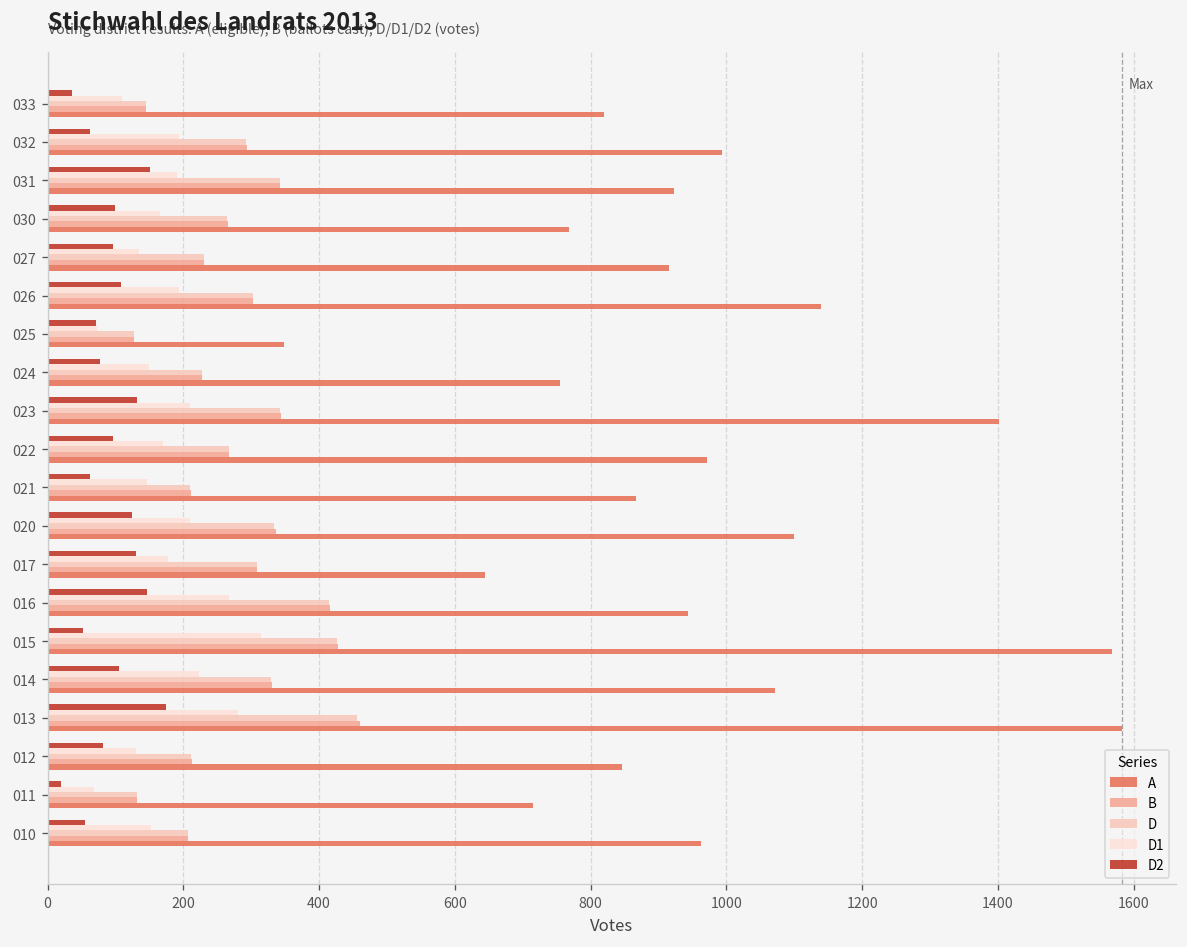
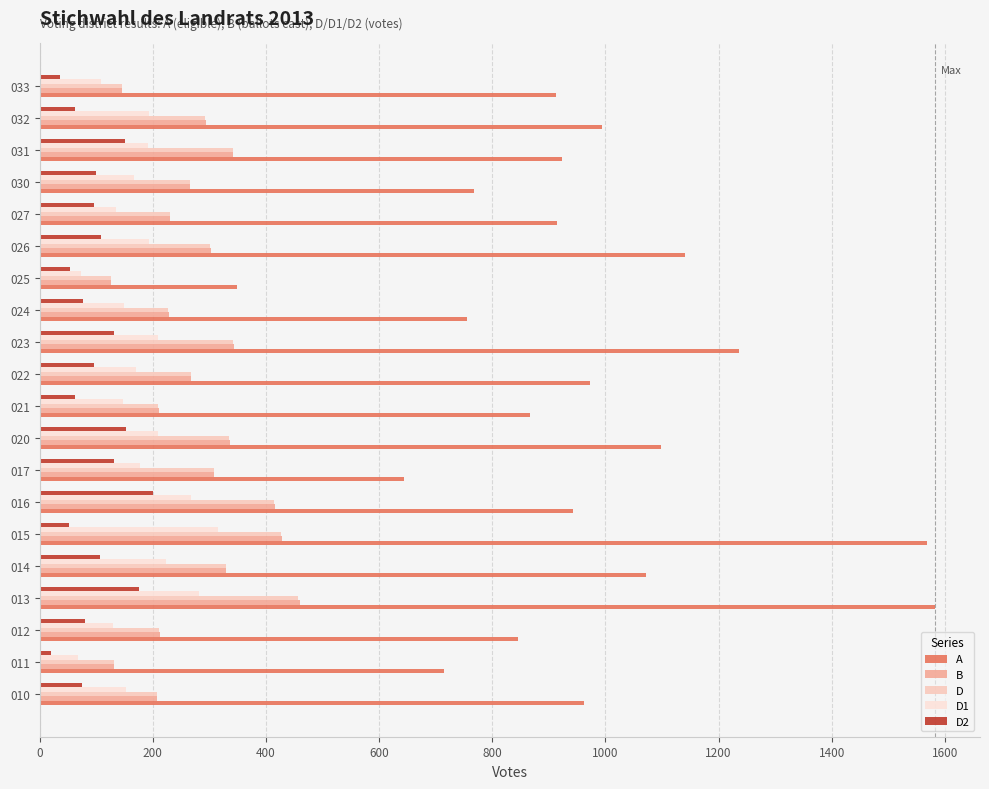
  {
    "A": {
-     "033": 820,
+     "033": 910,
      "032": 990,
      "031": 920,
      "030": 770,
      "027": 920,
      "026": 1140,
      "025": 350,
      "024": 760,
-     "023": 1400,
+     "023": 1240,
      "022": 970,
      "021": 870,
      "020": 1100,
      "017": 640,
      "016": 940,
      "015": 1570,
      "014": 1070,
      "013": 1580,
      "012": 850,
      "011": 720,
      "010": 960
    },
    "D2": {
      "033": 40,
      "032": 60,
      "031": 150,
      "030": 100,
      "027": 100,
      "026": 110,
-     "025": 70,
+     "025": 50,
      "024": 80,
      "023": 130,
      "022": 100,
      "021": 60,
-     "020": 120,
+     "020": 150,
      "017": 130,
-     "016": 150,
+     "016": 200,
      "015": 50,
      "014": 110,
      "013": 180,
      "012": 80,
      "011": 20,
-     "010": 60
+     "010": 80
    }
  }
